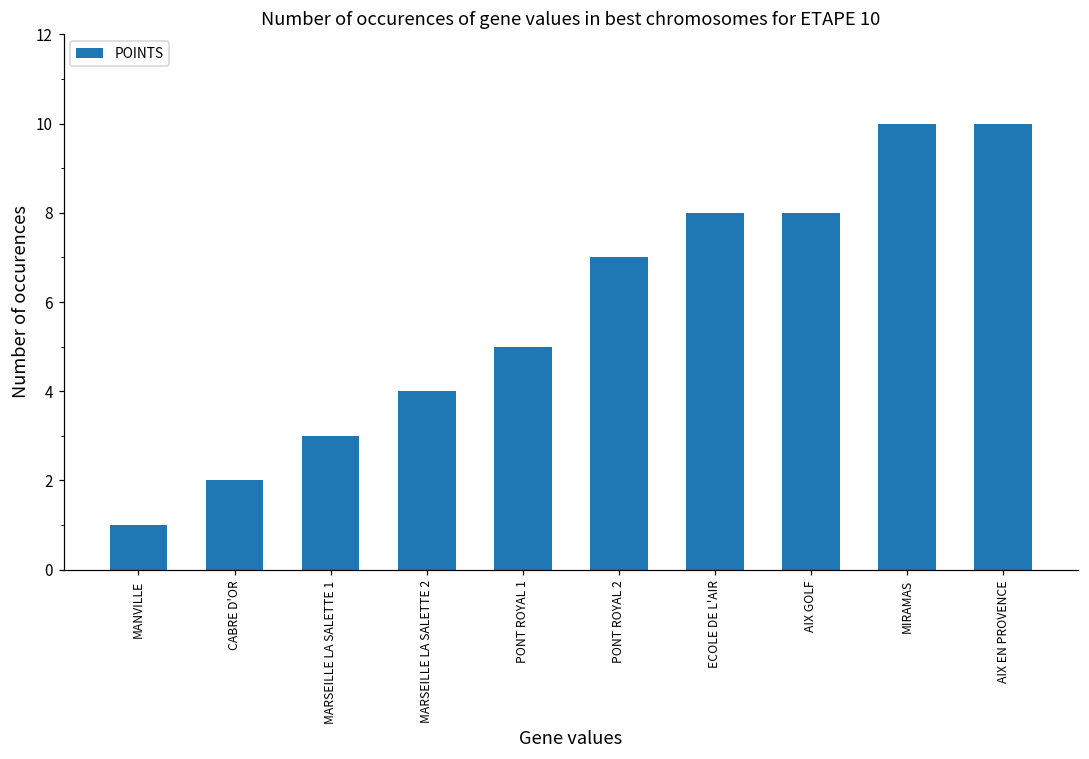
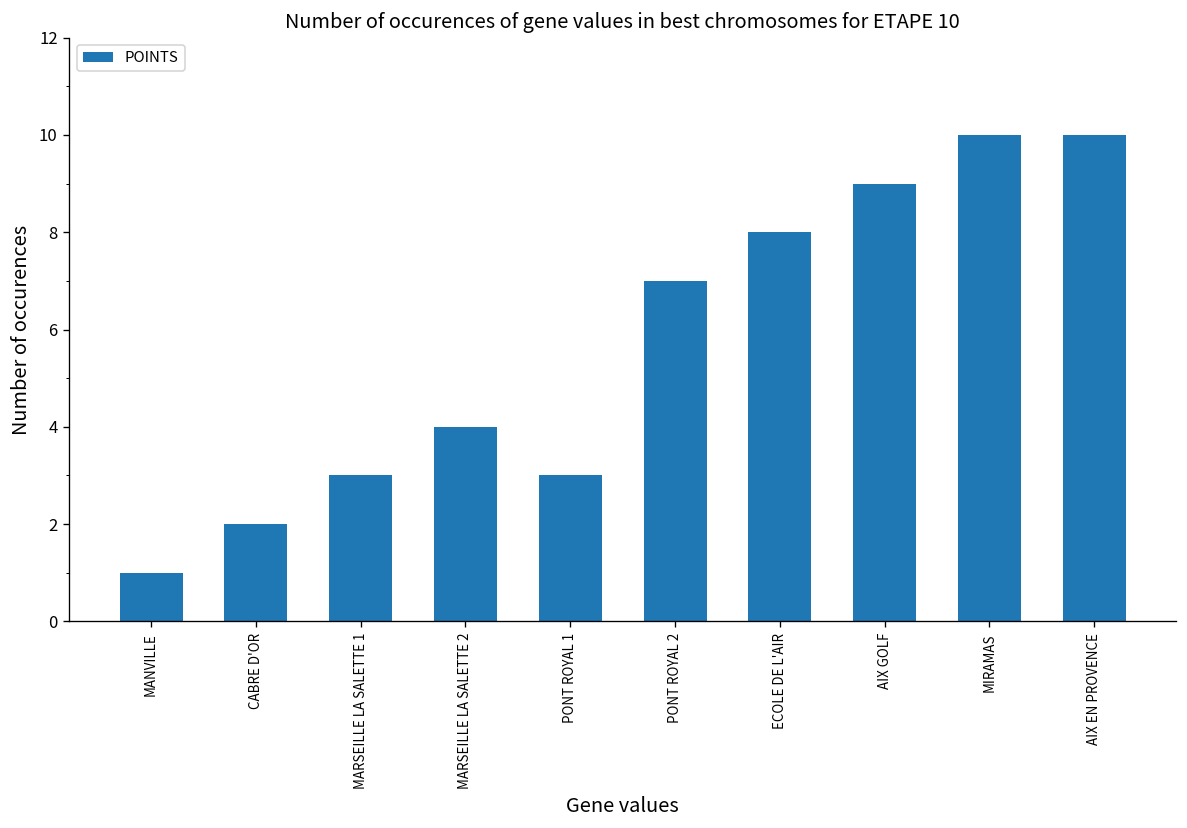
  {
    "MANVILLE": 1,
    "CABRE D'OR": 2,
    "MARSEILLE LA SALETTE 1": 3,
    "MARSEILLE LA SALETTE 2": 4,
-   "PONT ROYAL 1": 5,
+   "PONT ROYAL 1": 3,
    "PONT ROYAL 2": 7,
    "ECOLE DE L'AIR": 8,
-   "AIX GOLF": 8,
+   "AIX GOLF": 9,
    "MIRAMAS": 10,
    "AIX EN PROVENCE": 10
  }
